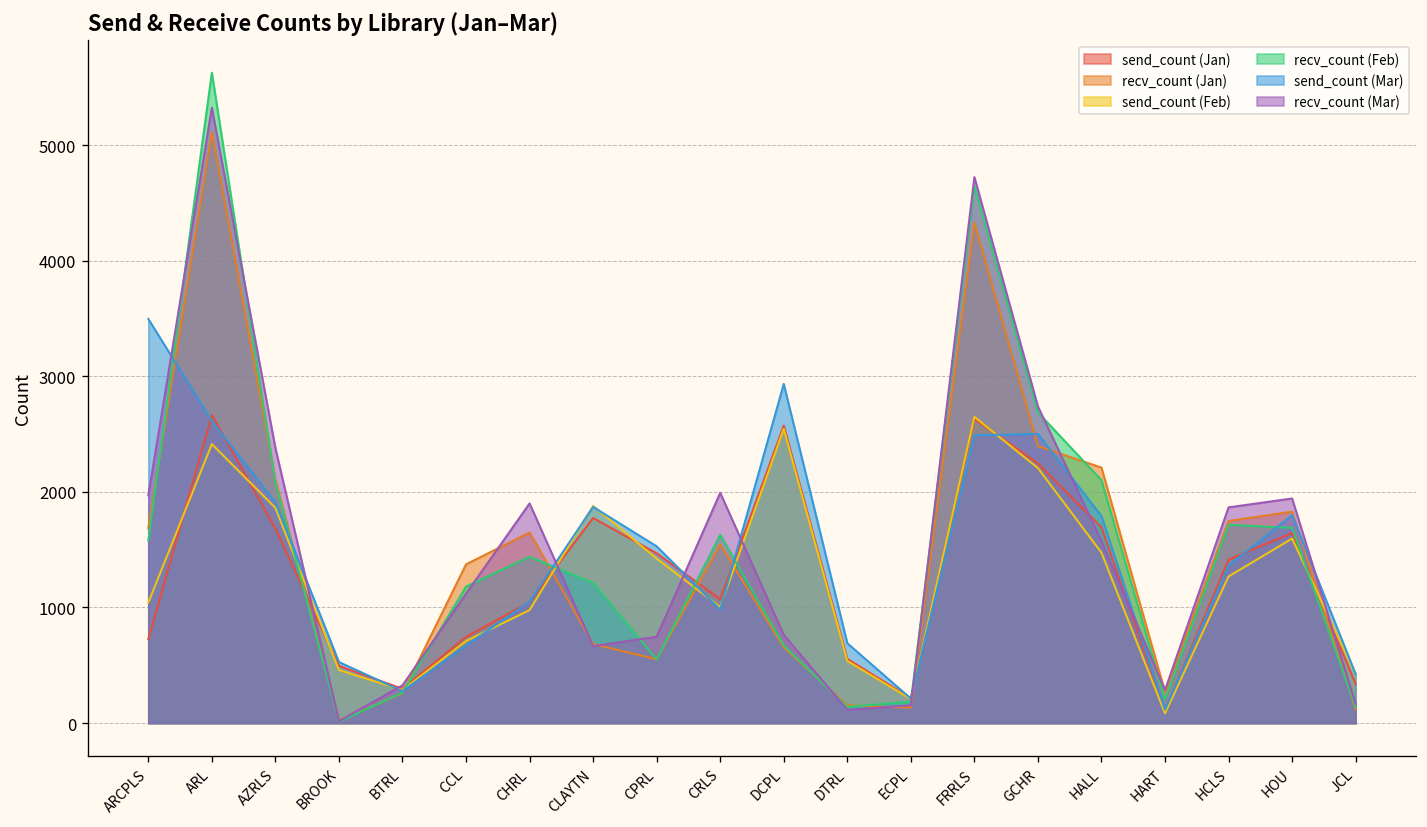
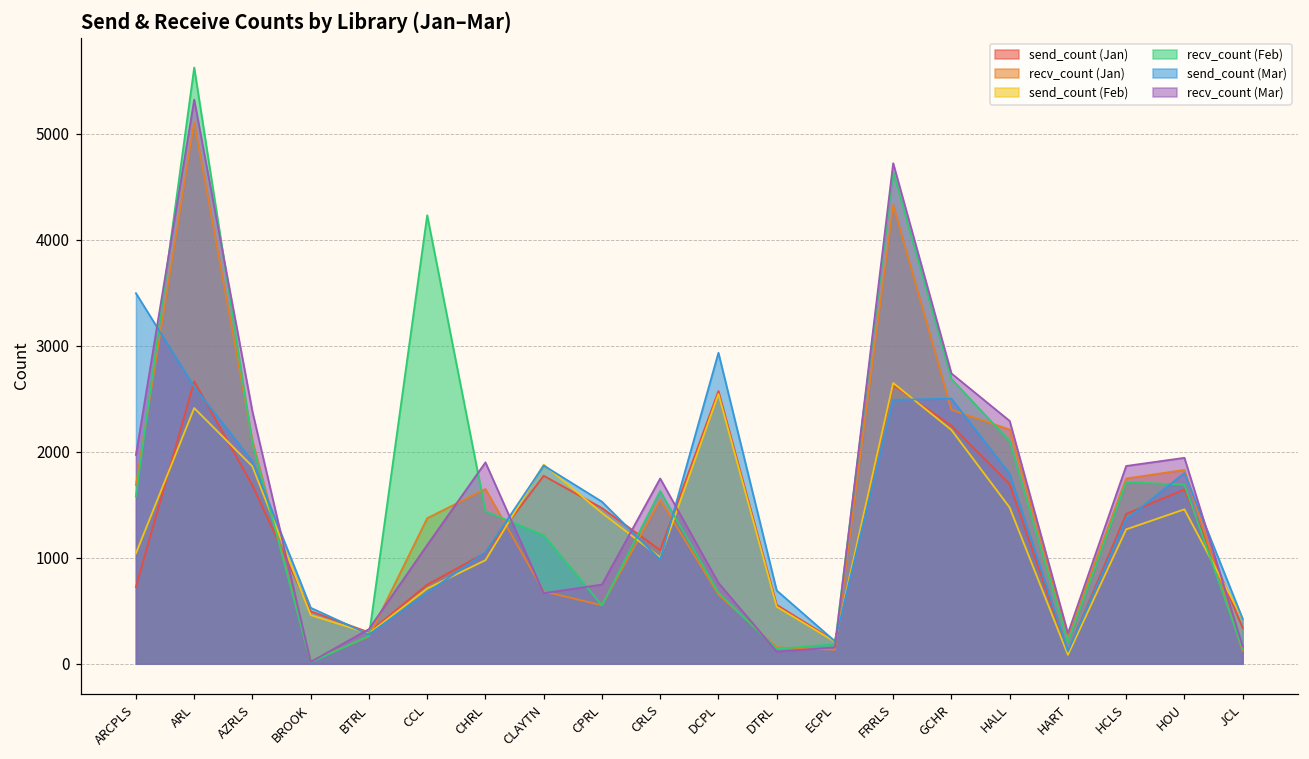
  {
    "send_count (Feb)": {
      "ARCPLS": 1000,
      "ARL": 2400,
      "AZRLS": 1900,
      "BROOK": 500,
      "CCL": 700,
      "CHRL": 1000,
      "CPRL": 1400,
      "DCPL": 2500,
      "GCHR": 2200,
      "HALL": 1500,
      "HCLS": 1300,
-     "HOU": 1600
+     "HOU": 1500
    },
    "recv_count (Feb)": {
      "ARCPLS": 1600,
      "ARL": 5600,
      "AZRLS": 2100,
-     "CCL": 1200,
+     "CCL": 4200,
      "CHRL": 1400,
      "CLAYTN": 1200,
      "CRLS": 1600,
      "FRRLS": 4600,
      "GCHR": 2700,
      "HALL": 2100,
      "HART": 200,
      "HCLS": 1700,
      "HOU": 1700
    },
    "send_count (Mar)": {
      "ARCPLS": 3500,
      "ARL": 2600,
      "AZRLS": 1900,
      "BROOK": 500,
      "CCL": 700,
      "CPRL": 1500,
      "DCPL": 2900,
      "DTRL": 700,
      "FRRLS": 2500,
      "GCHR": 2500,
      "HALL": 1800,
      "HCLS": 1400,
      "HOU": 1800
    },
    "recv_count (Mar)": {
      "ARCPLS": 2000,
      "ARL": 5300,
      "AZRLS": 2400,
      "BTRL": 300,
      "CCL": 1100,
      "CHRL": 1900,
      "CPRL": 700,
-     "CRLS": 2000,
+     "CRLS": 1700,
      "DCPL": 800,
      "FRRLS": 4700,
      "GCHR": 2700,
-     "HALL": 1600,
+     "HALL": 2300,
      "HCLS": 1900,
      "HOU": 1900
    }
  }
